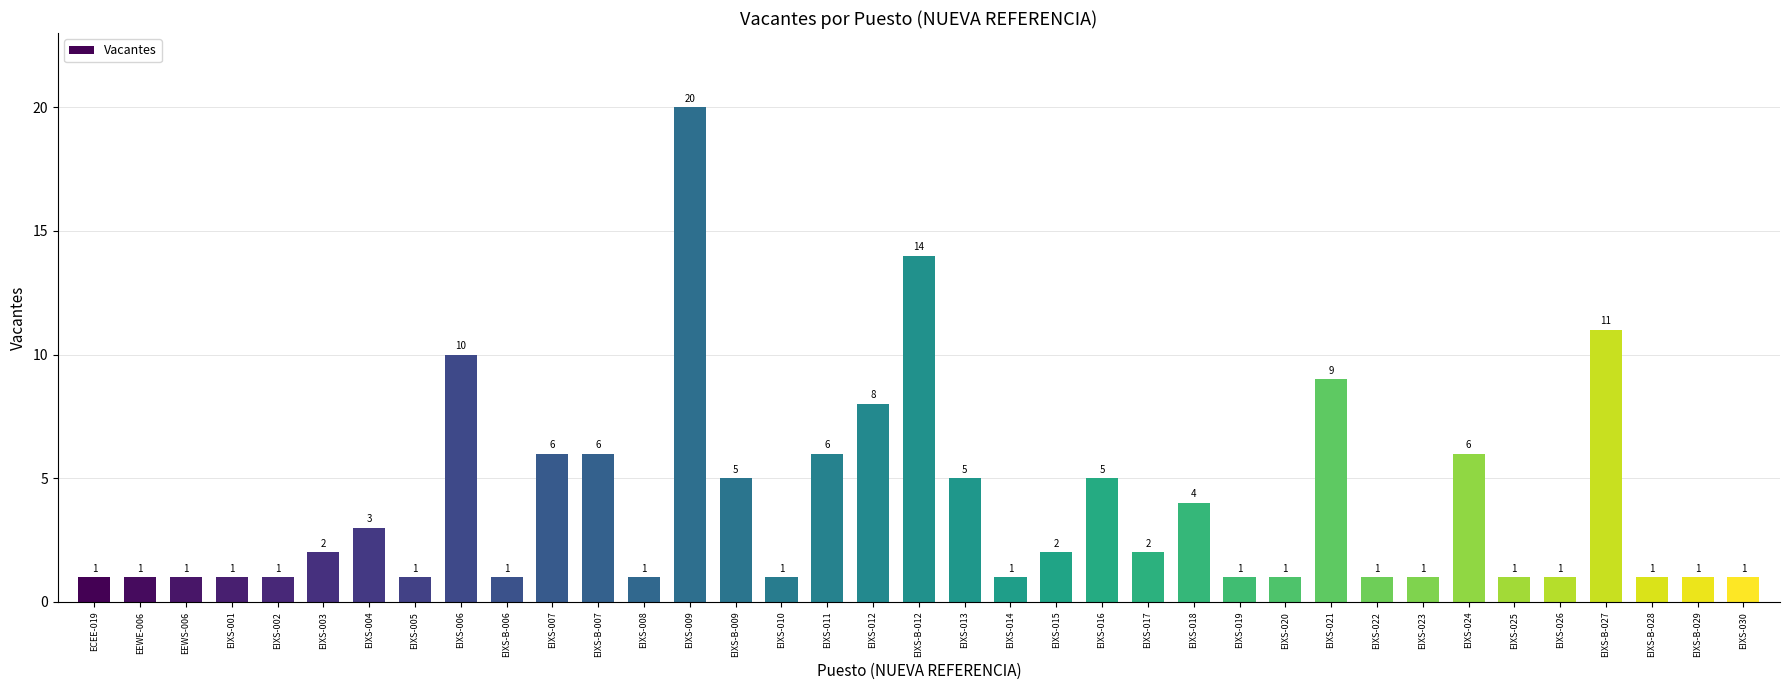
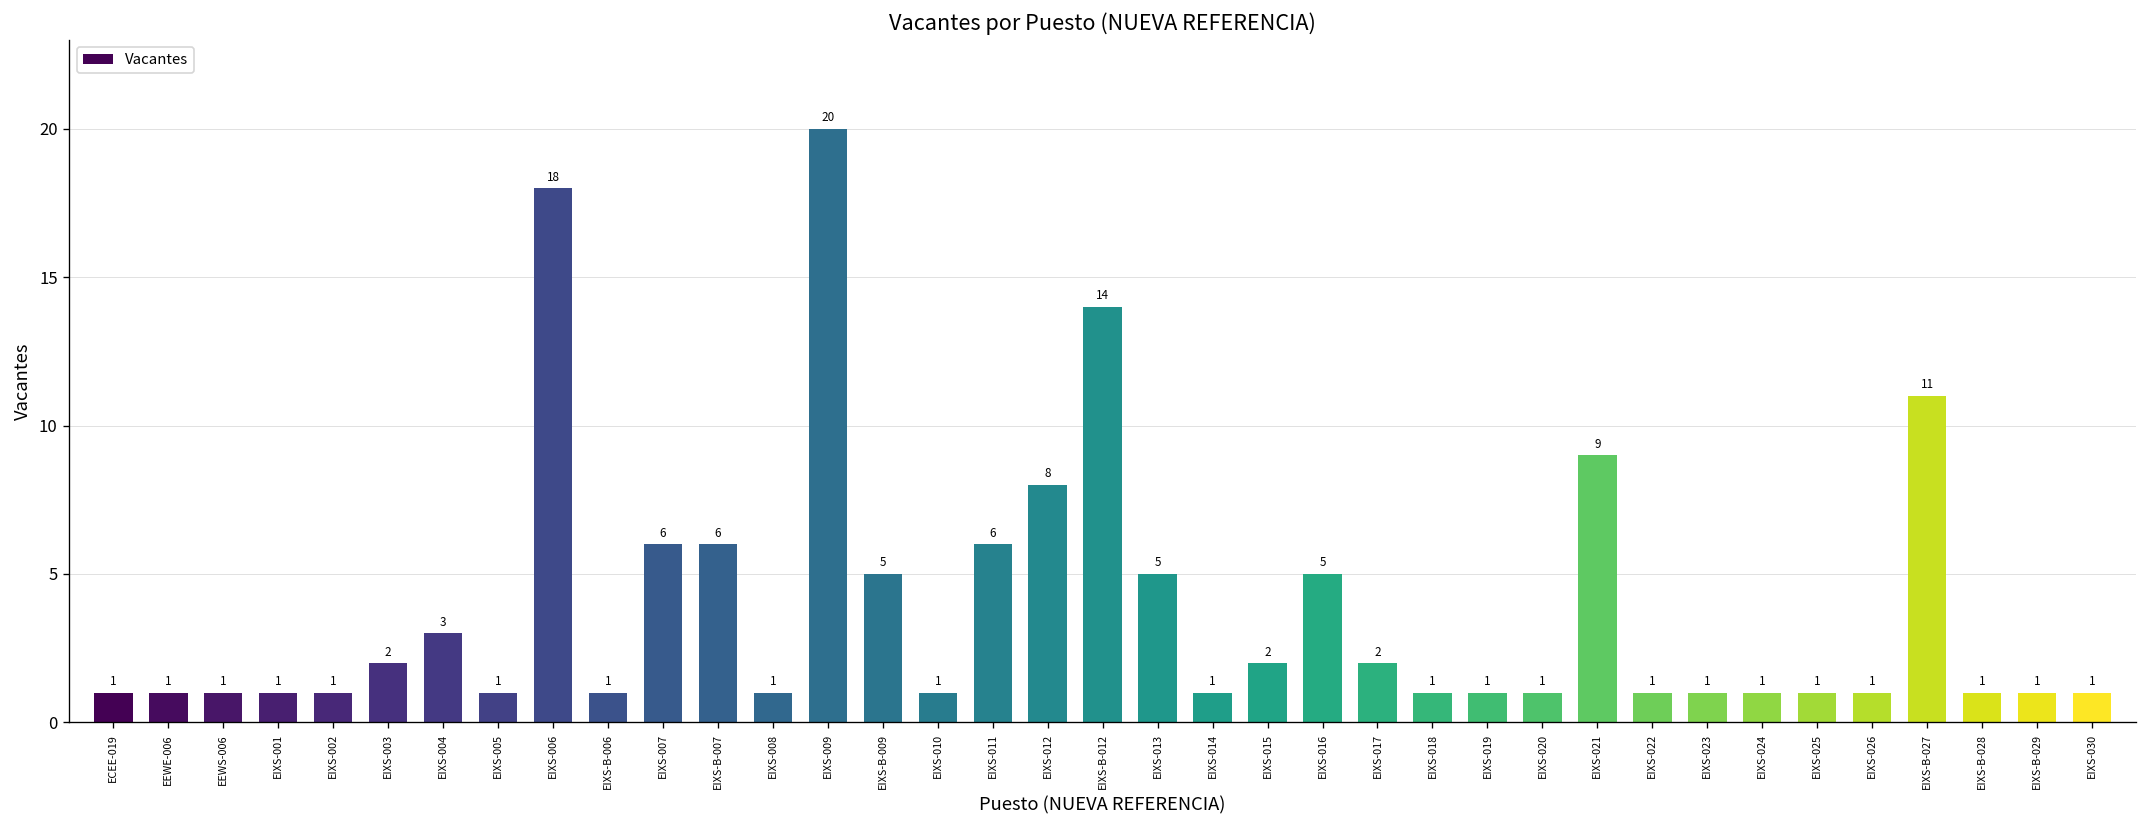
  {
    "ECEE-019": 1,
    "EEWE-006": 1,
    "EEWS-006": 1,
    "EIXS-001": 1,
    "EIXS-002": 1,
    "EIXS-003": 2,
    "EIXS-004": 3,
    "EIXS-005": 1,
-   "EIXS-006": 10,
+   "EIXS-006": 18,
    "EIXS-B-006": 1,
    "EIXS-007": 6,
    "EIXS-B-007": 6,
    "EIXS-008": 1,
    "EIXS-009": 20,
    "EIXS-B-009": 5,
    "EIXS-010": 1,
    "EIXS-011": 6,
    "EIXS-012": 8,
    "EIXS-B-012": 14,
    "EIXS-013": 5,
    "EIXS-014": 1,
    "EIXS-015": 2,
    "EIXS-016": 5,
    "EIXS-017": 2,
-   "EIXS-018": 4,
+   "EIXS-018": 1,
    "EIXS-019": 1,
    "EIXS-020": 1,
    "EIXS-021": 9,
    "EIXS-022": 1,
    "EIXS-023": 1,
-   "EIXS-024": 6,
+   "EIXS-024": 1,
    "EIXS-025": 1,
    "EIXS-026": 1,
    "EIXS-B-027": 11,
    "EIXS-B-028": 1,
    "EIXS-B-029": 1,
    "EIXS-030": 1
  }
